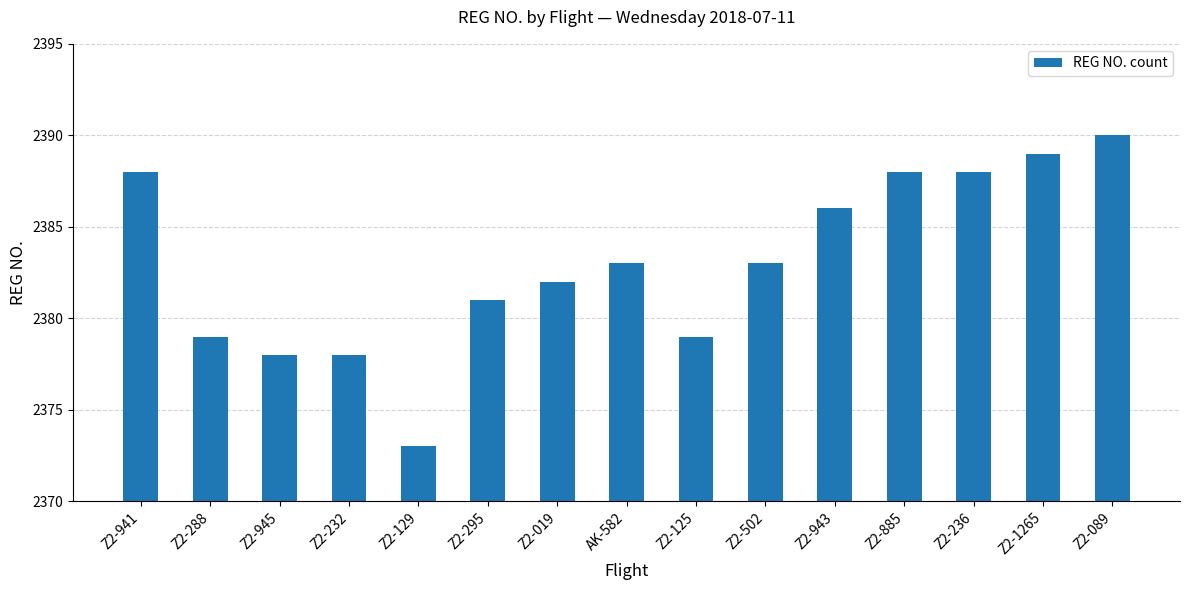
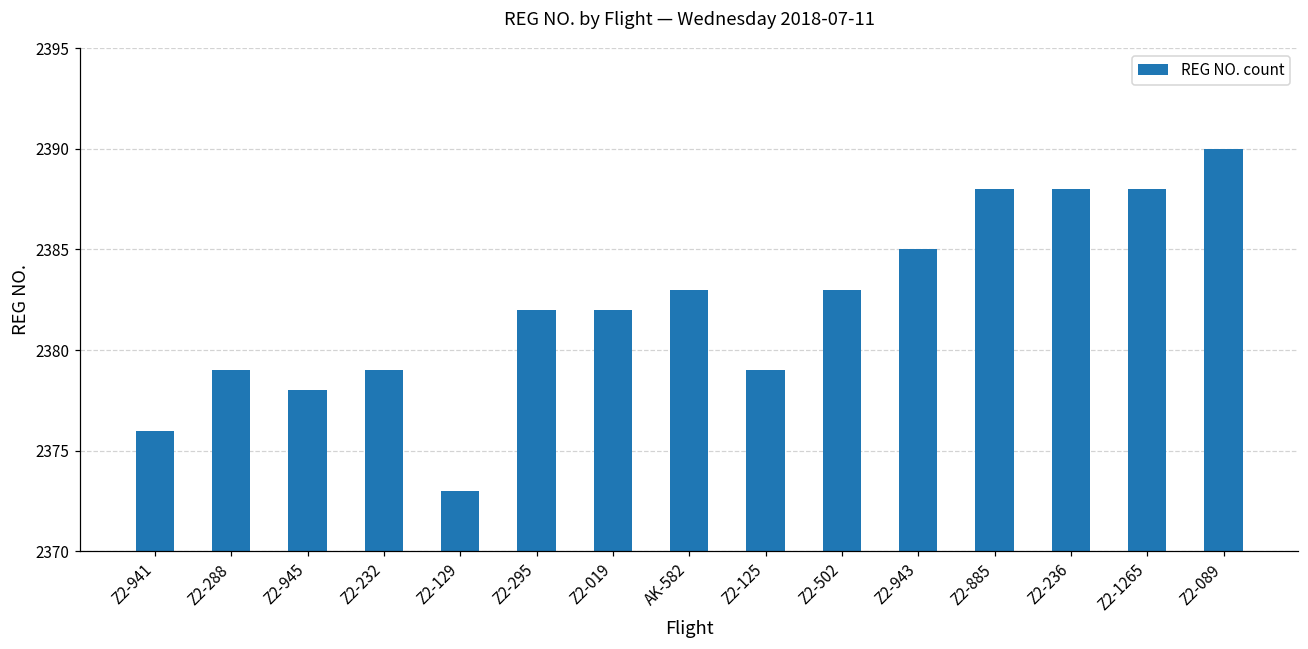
  {
-   "Z2-941": 2388,
+   "Z2-941": 2376,
    "Z2-288": 2379,
    "Z2-945": 2378,
-   "Z2-232": 2378,
+   "Z2-232": 2379,
    "Z2-129": 2373,
-   "Z2-295": 2381,
+   "Z2-295": 2382,
    "Z2-019": 2382,
    "AK-582": 2383,
    "Z2-125": 2379,
    "Z2-502": 2383,
-   "Z2-943": 2386,
+   "Z2-943": 2385,
    "Z2-885": 2388,
    "Z2-236": 2388,
-   "Z2-1265": 2389,
+   "Z2-1265": 2388,
    "Z2-089": 2390
  }
